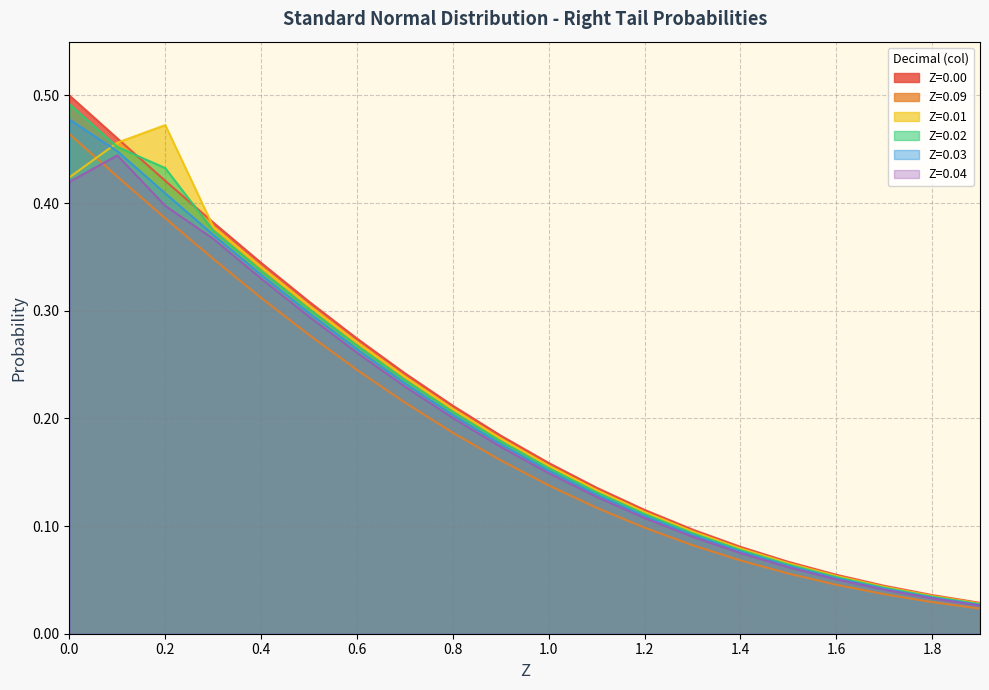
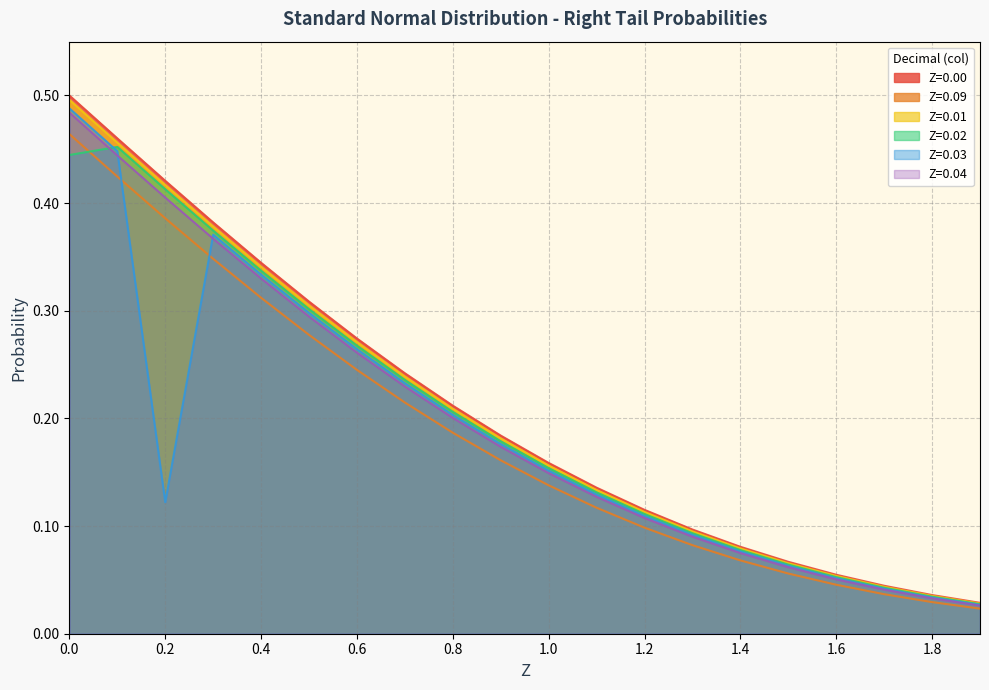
  {
    "Z=0.01": {
-     "0.0": 0.424,
-     "0.2": 0.472,
+     "0.0": 0.496,
+     "0.2": 0.417,
      "0.4": 0.341,
      "0.6": 0.271,
      "0.8": 0.209,
      "1.0": 0.156
    },
    "Z=0.02": {
-     "0.0": 0.492,
-     "0.2": 0.433,
+     "0.0": 0.445,
+     "0.2": 0.413,
      "0.4": 0.337,
      "0.6": 0.268,
      "0.8": 0.206
    },
    "Z=0.03": {
-     "0.0": 0.478,
-     "0.2": 0.409,
+     "0.0": 0.488,
+     "0.2": 0.122,
      "0.4": 0.334,
      "0.6": 0.264,
      "0.8": 0.203
    },
    "Z=0.04": {
-     "0.0": 0.420,
-     "0.2": 0.397,
+     "0.0": 0.484,
+     "0.2": 0.405,
      "0.4": 0.330,
      "0.6": 0.261,
      "0.8": 0.200
    }
  }
